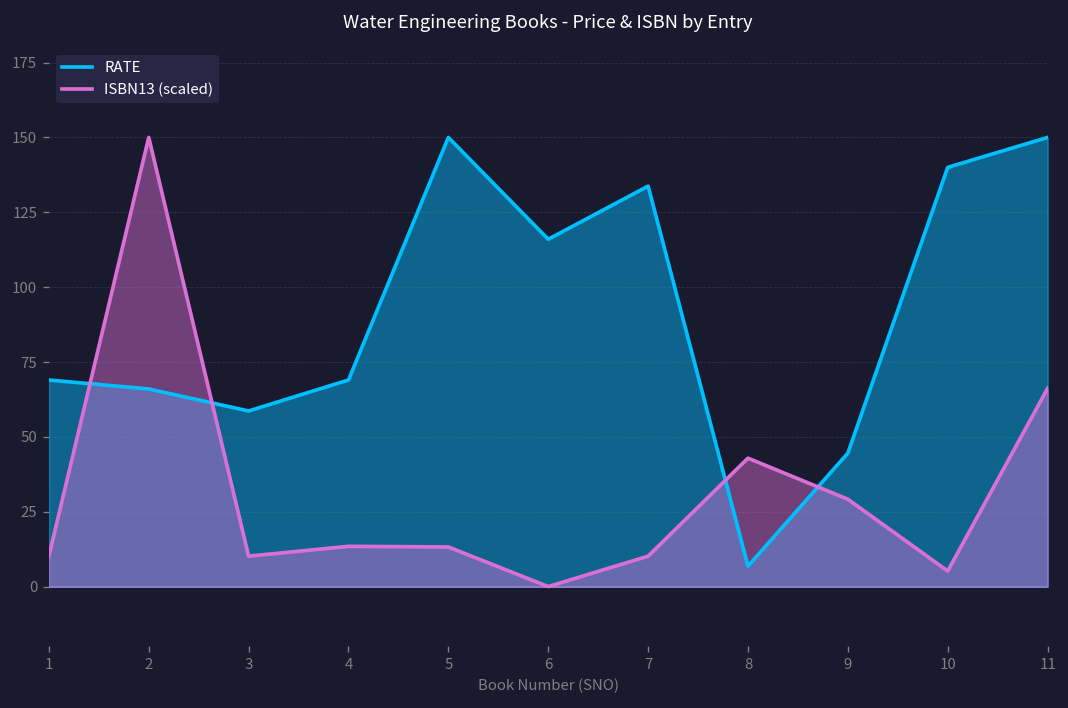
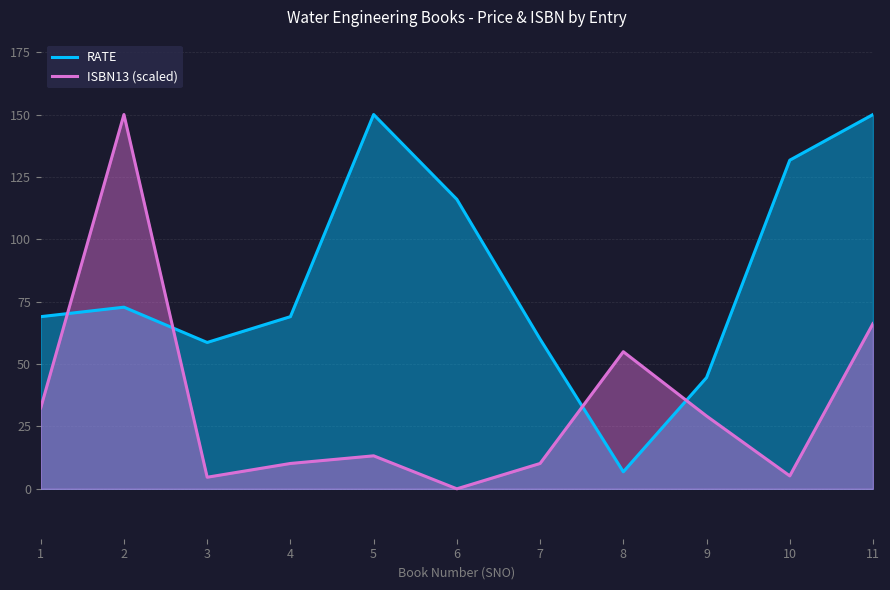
  {
    "RATE": {
      "1": 69,
-     "2": 66,
+     "2": 73,
      "3": 59,
      "4": 69,
      "5": 150,
      "6": 116,
-     "7": 134,
+     "7": 60,
      "8": 7,
      "9": 45,
-     "10": 140,
+     "10": 132,
      "11": 150
    },
    "ISBN13 (scaled)": {
-     "1": 10,
+     "1": 32,
      "2": 150,
-     "3": 10,
-     "4": 13,
+     "3": 5,
+     "4": 10,
      "5": 13,
      "6": 0,
      "7": 10,
-     "8": 43,
+     "8": 55,
      "9": 29,
      "10": 5,
      "11": 66
    }
  }
